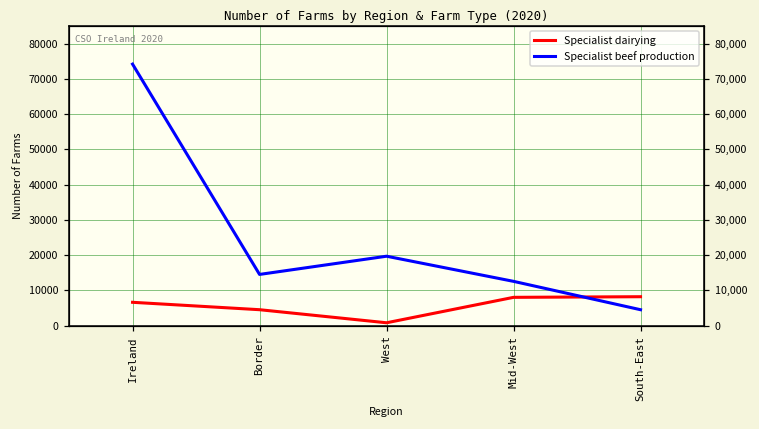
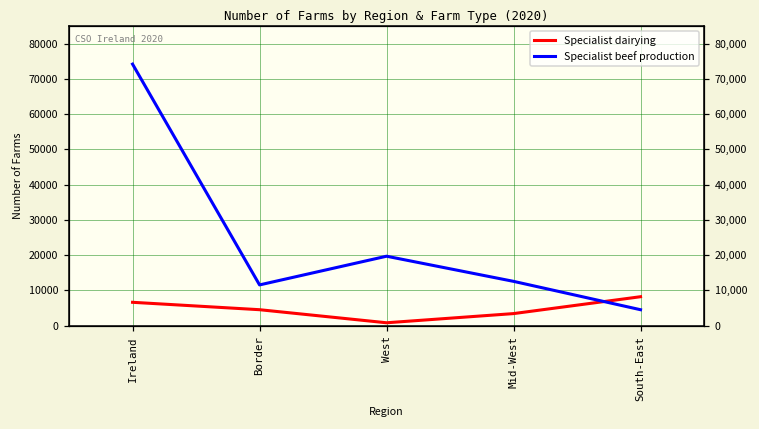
  {
    "Specialist dairying": {
      "Ireland": 7000,
      "Border": 5000,
      "West": 1000,
-     "Mid-West": 8000,
+     "Mid-West": 3000,
      "South-East": 8000
    },
    "Specialist beef production": {
-     "Border": 15000,
+     "Border": 12000,
      "West": 20000,
      "Mid-West": 13000,
      "South-East": 4000
    }
  }
